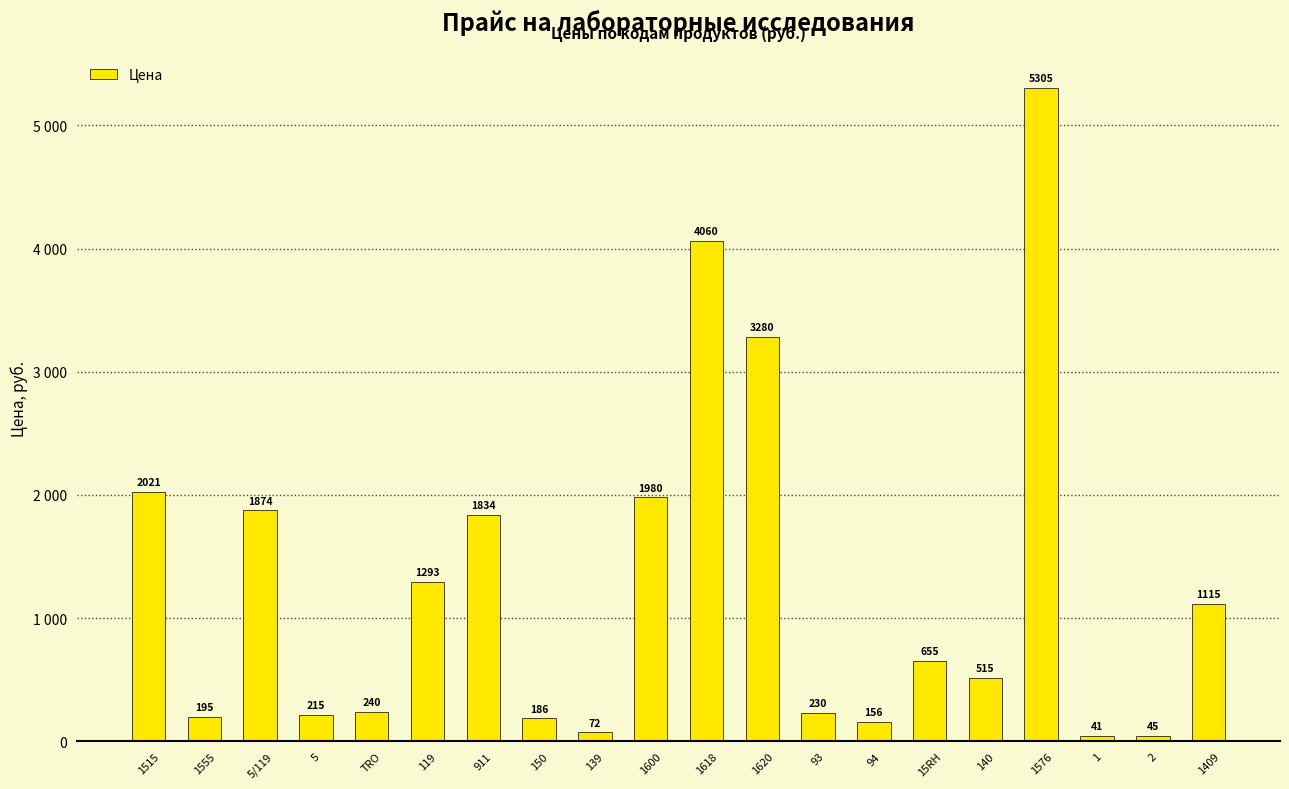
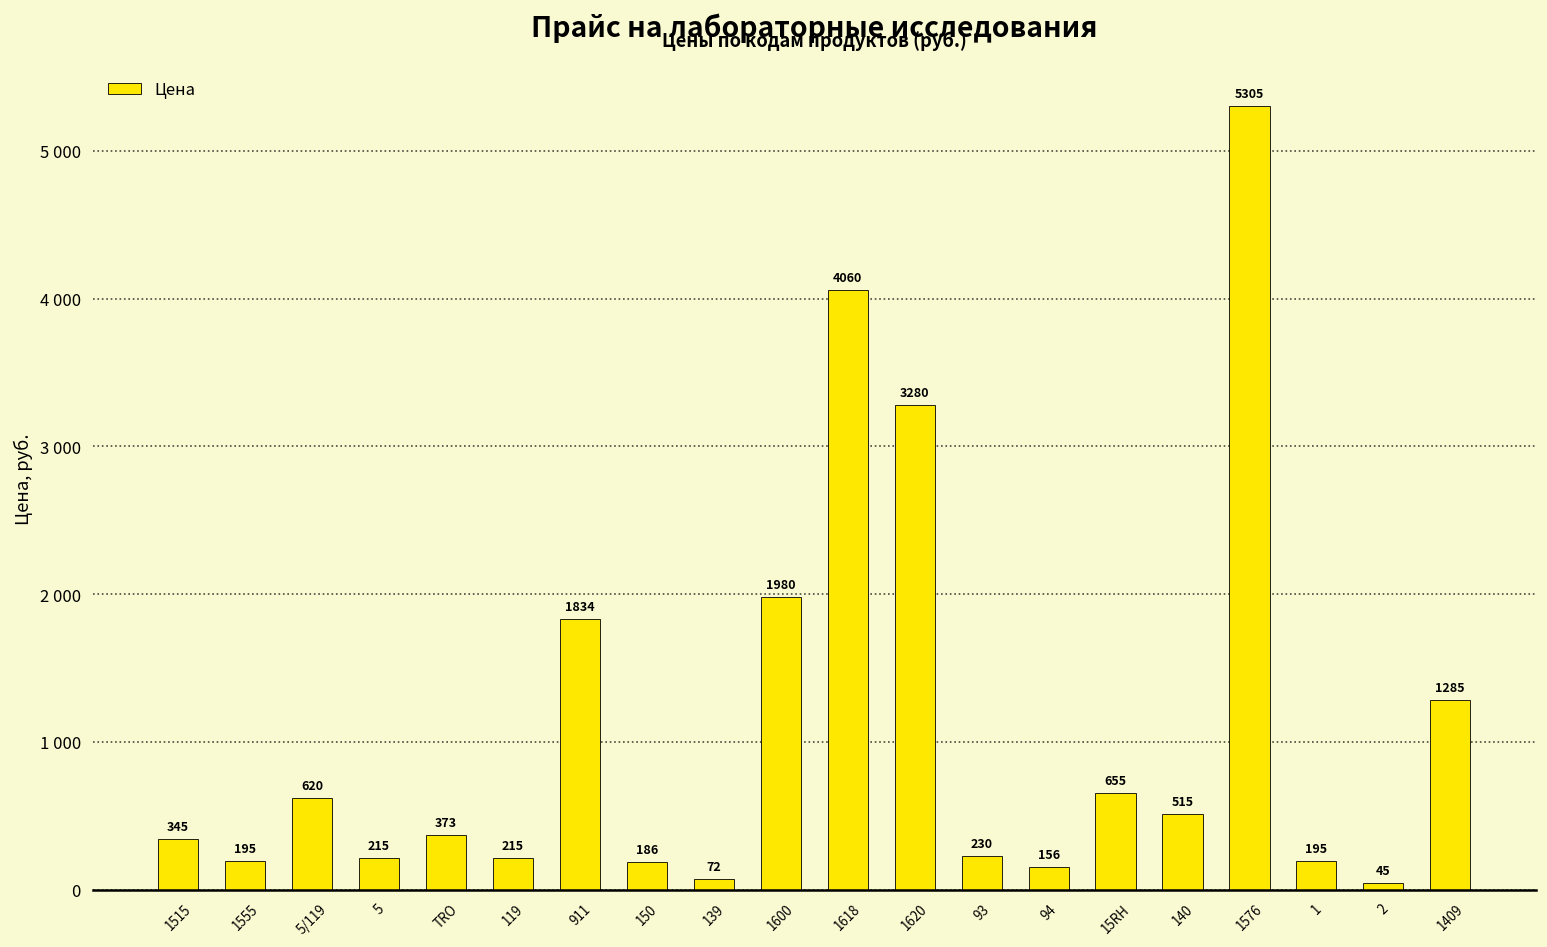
  {
-   "1515": 2021,
+   "1515": 345,
    "1555": 195,
-   "5/119": 1874,
+   "5/119": 620,
    "5": 215,
-   "TRO": 240,
-   "119": 1293,
+   "TRO": 373,
+   "119": 215,
    "911": 1834,
    "150": 186,
    "139": 72,
    "1600": 1980,
    "1618": 4060,
    "1620": 3280,
    "93": 230,
    "94": 156,
    "15RH": 655,
    "140": 515,
    "1576": 5305,
-   "1": 41,
+   "1": 195,
    "2": 45,
-   "1409": 1115
+   "1409": 1285
  }
